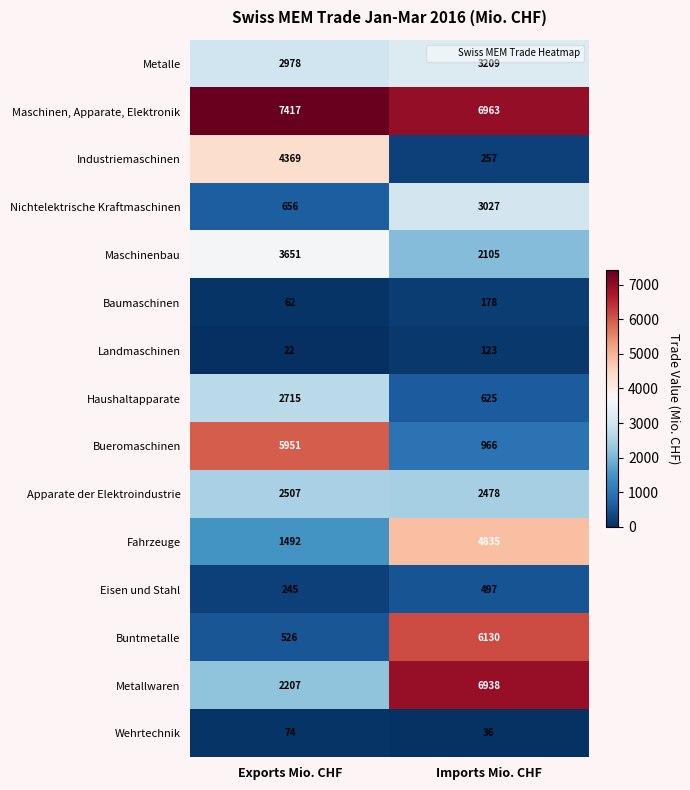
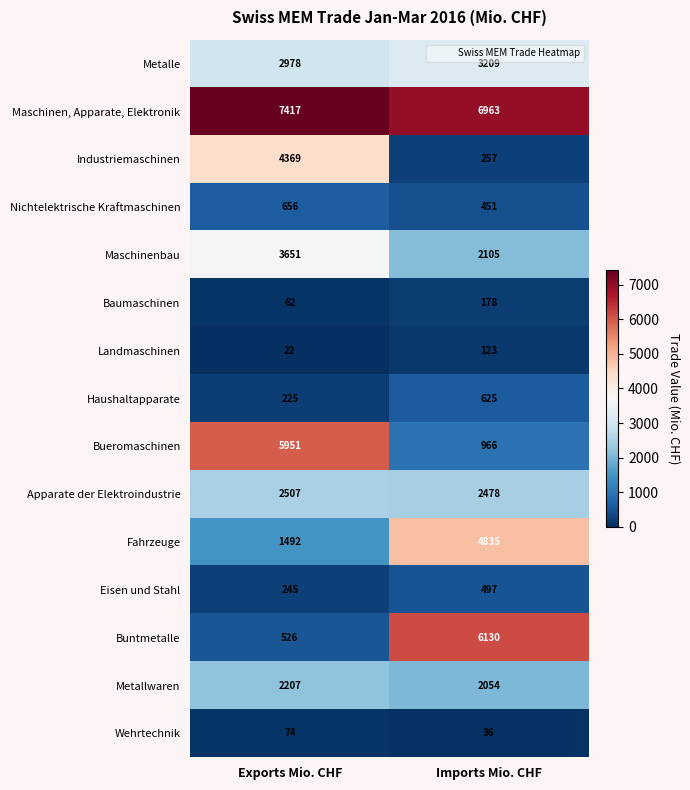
  {
    "Metalle": {
      "Exports Mio. CHF": 2978
    },
    "Maschinen, Apparate, Elektronik": {
      "Exports Mio. CHF": 7417,
      "Imports Mio. CHF": 6963
    },
    "Industriemaschinen": {
      "Exports Mio. CHF": 4369,
      "Imports Mio. CHF": 257
    },
    "Nichtelektrische Kraftmaschinen": {
      "Exports Mio. CHF": 656,
-     "Imports Mio. CHF": 3027
+     "Imports Mio. CHF": 451
    },
    "Maschinenbau": {
      "Exports Mio. CHF": 3651,
      "Imports Mio. CHF": 2105
    },
    "Baumaschinen": {
      "Exports Mio. CHF": 62,
      "Imports Mio. CHF": 178
    },
    "Landmaschinen": {
      "Exports Mio. CHF": 22,
      "Imports Mio. CHF": 123
    },
    "Haushaltapparate": {
-     "Exports Mio. CHF": 2715,
+     "Exports Mio. CHF": 225,
      "Imports Mio. CHF": 625
    },
    "Bueromaschinen": {
      "Exports Mio. CHF": 5951,
      "Imports Mio. CHF": 966
    },
    "Apparate der Elektroindustrie": {
      "Exports Mio. CHF": 2507,
      "Imports Mio. CHF": 2478
    },
    "Fahrzeuge": {
      "Exports Mio. CHF": 1492,
      "Imports Mio. CHF": 4835
    },
    "Eisen und Stahl": {
      "Exports Mio. CHF": 245,
      "Imports Mio. CHF": 497
    },
    "Buntmetalle": {
      "Exports Mio. CHF": 526,
      "Imports Mio. CHF": 6130
    },
    "Metallwaren": {
      "Exports Mio. CHF": 2207,
-     "Imports Mio. CHF": 6938
+     "Imports Mio. CHF": 2054
    },
    "Wehrtechnik": {
      "Exports Mio. CHF": 74,
      "Imports Mio. CHF": 36
    }
  }
